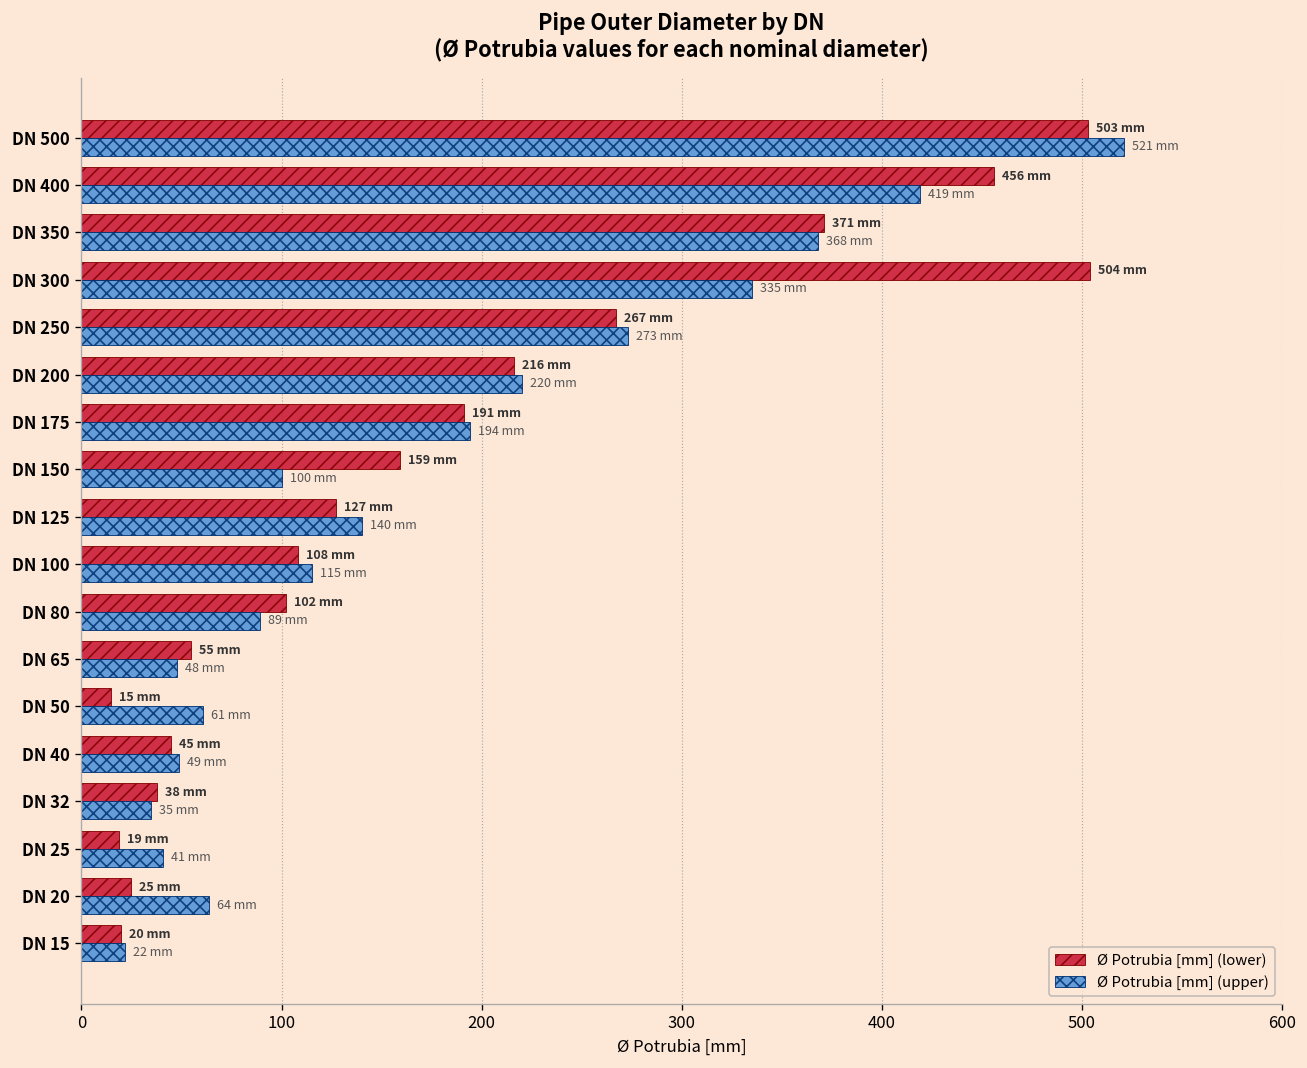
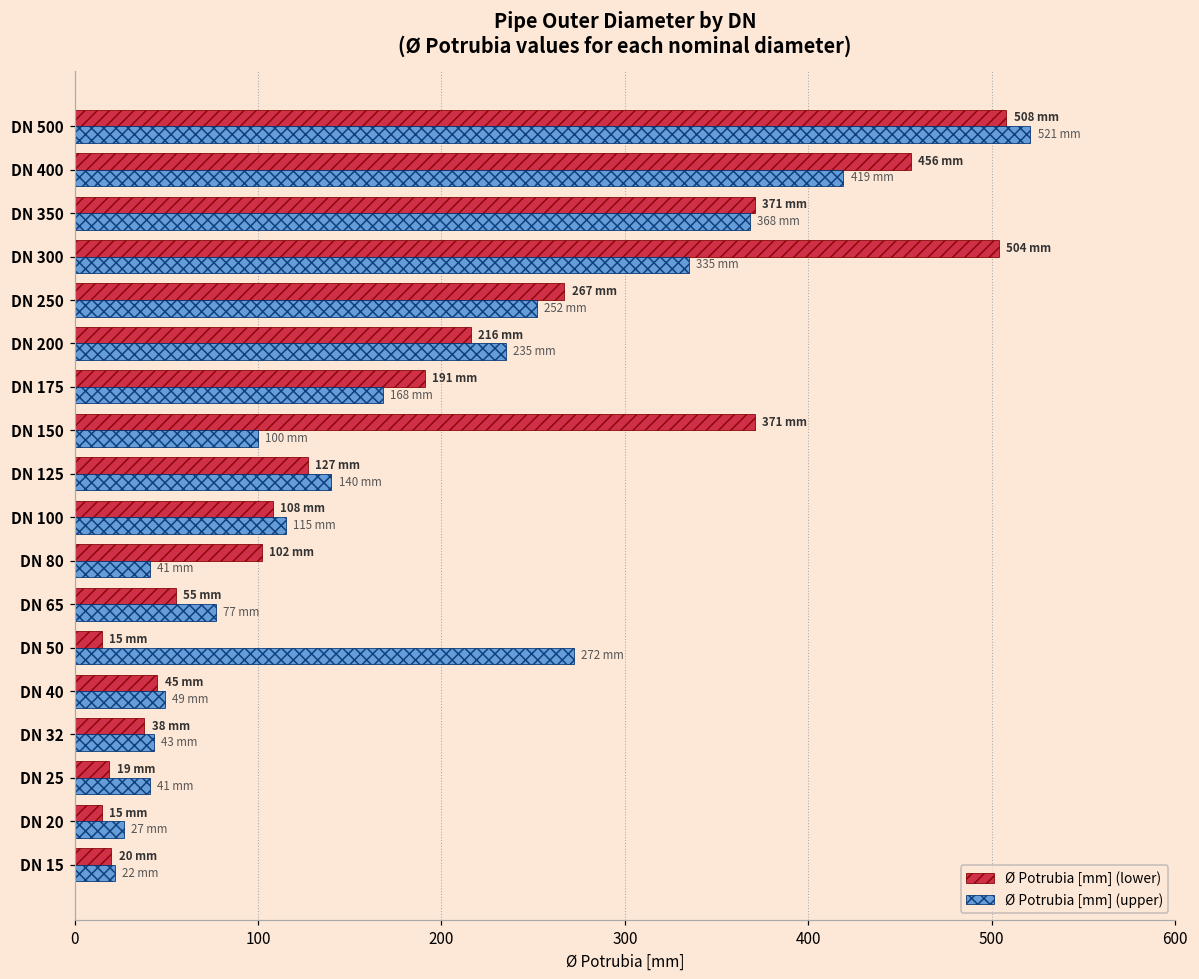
  {
    "Ø Potrubia [mm] (lower)": {
-     "DN 500": 503,
+     "DN 500": 508,
      "DN 400": 456,
      "DN 350": 371,
      "DN 300": 504,
      "DN 250": 267,
      "DN 200": 216,
      "DN 175": 191,
-     "DN 150": 159,
+     "DN 150": 371,
      "DN 125": 127,
      "DN 100": 108,
      "DN 80": 102,
      "DN 65": 55,
      "DN 50": 15,
      "DN 40": 45,
      "DN 32": 38,
      "DN 25": 19,
-     "DN 20": 25,
+     "DN 20": 15,
      "DN 15": 20
    },
    "Ø Potrubia [mm] (upper)": {
      "DN 500": 521,
      "DN 400": 419,
      "DN 350": 368,
      "DN 300": 335,
-     "DN 250": 273,
-     "DN 200": 220,
-     "DN 175": 194,
+     "DN 250": 252,
+     "DN 200": 235,
+     "DN 175": 168,
      "DN 150": 100,
      "DN 125": 140,
      "DN 100": 115,
-     "DN 80": 89,
-     "DN 65": 48,
-     "DN 50": 61,
+     "DN 80": 41,
+     "DN 65": 77,
+     "DN 50": 272,
      "DN 40": 49,
-     "DN 32": 35,
+     "DN 32": 43,
      "DN 25": 41,
-     "DN 20": 64,
+     "DN 20": 27,
      "DN 15": 22
    }
  }
